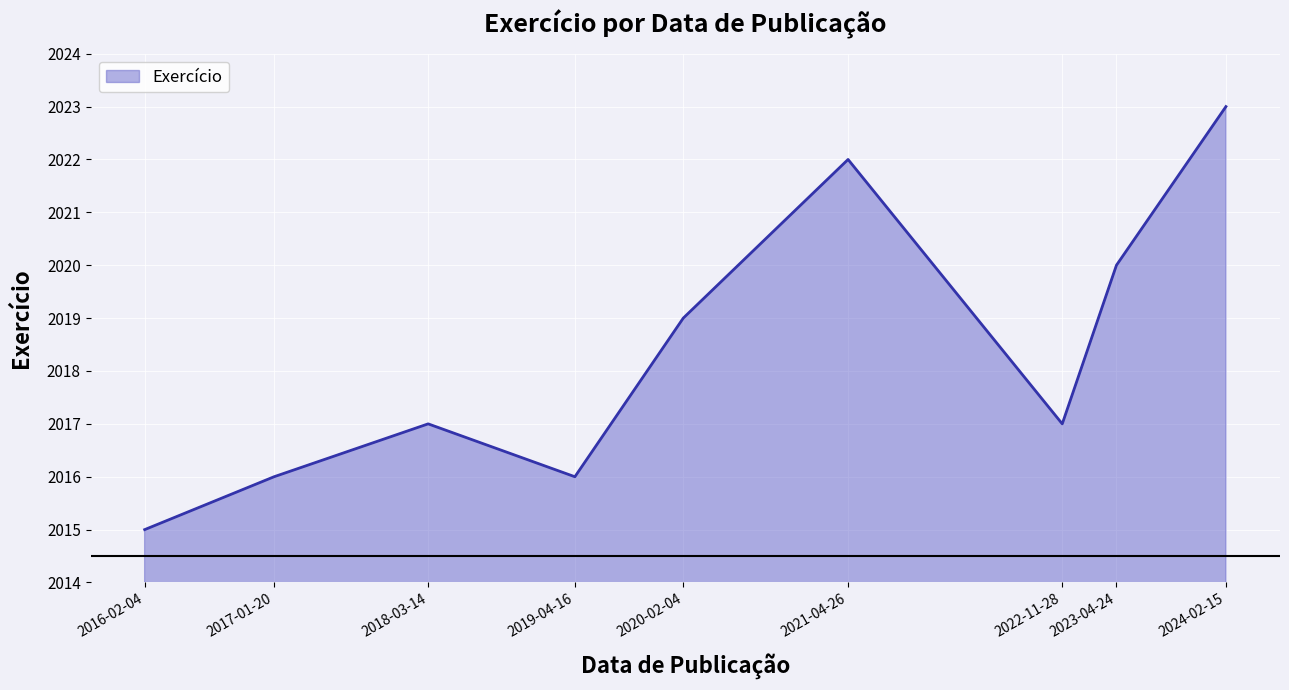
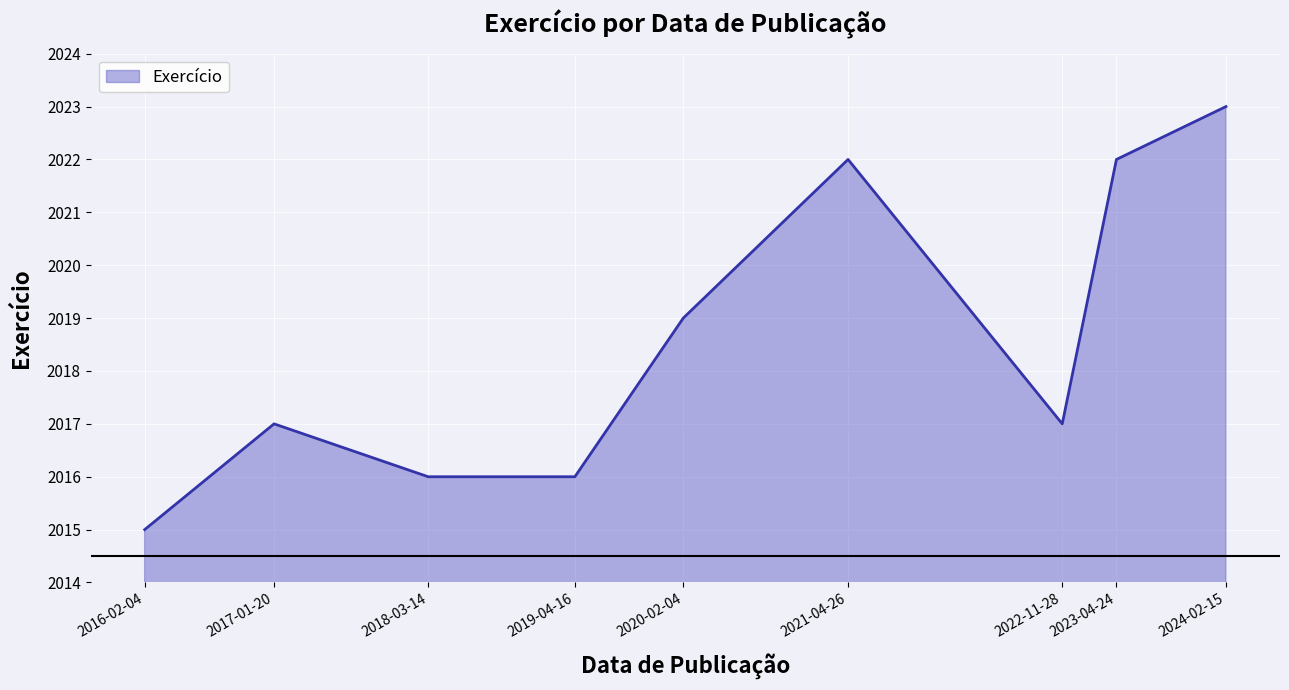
  {
    "2016-02-04": 2015,
-   "2017-01-20": 2016,
-   "2018-03-14": 2017,
+   "2017-01-20": 2017,
+   "2018-03-14": 2016,
    "2019-04-16": 2016,
    "2020-02-04": 2019,
    "2021-04-26": 2022,
    "2022-11-28": 2017,
-   "2023-04-24": 2020,
+   "2023-04-24": 2022,
    "2024-02-15": 2023
  }
